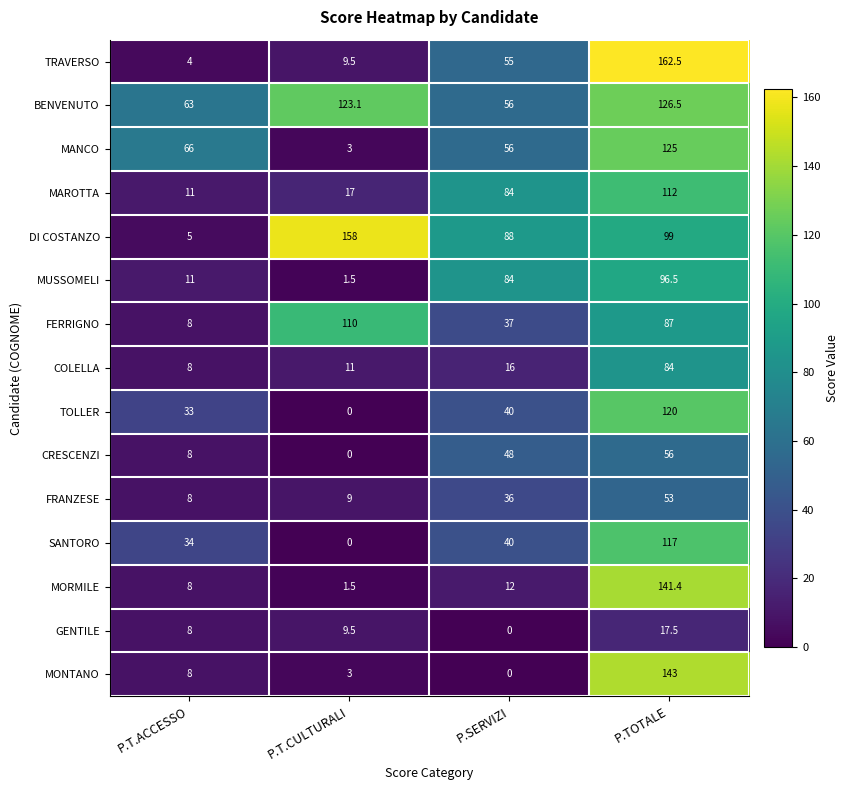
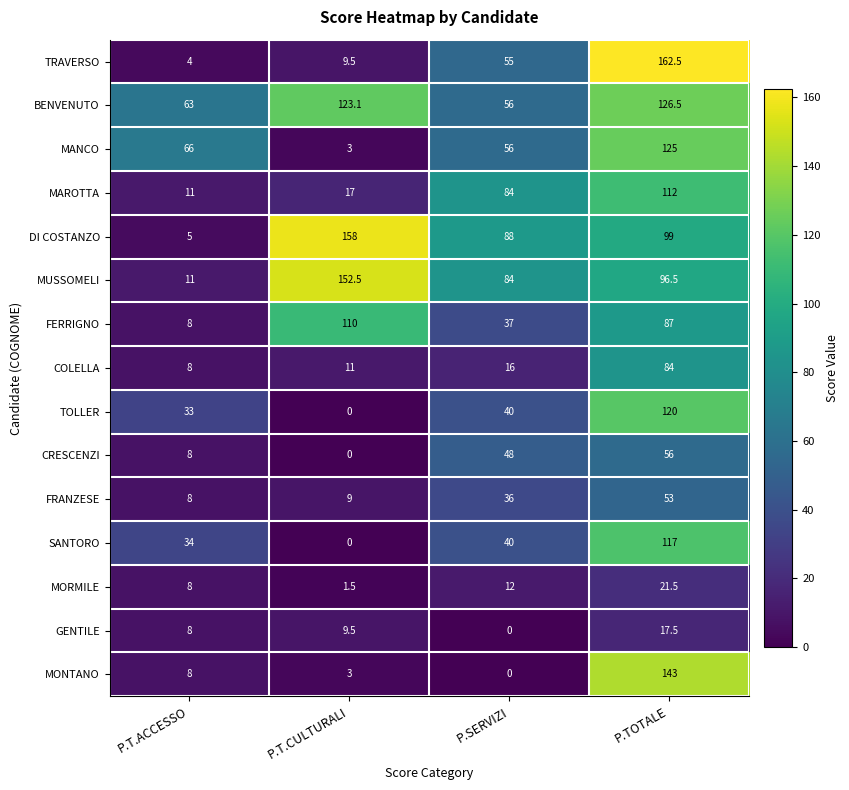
  {
    "TRAVERSO": {
      "P.T.ACCESSO": 4,
      "P.T.CULTURALI": 9.5,
      "P.SERVIZI": 55,
      "P.TOTALE": 162.5
    },
    "BENVENUTO": {
      "P.T.ACCESSO": 63,
      "P.T.CULTURALI": 123.1,
      "P.SERVIZI": 56,
      "P.TOTALE": 126.5
    },
    "MANCO": {
      "P.T.ACCESSO": 66,
      "P.T.CULTURALI": 3,
      "P.SERVIZI": 56,
      "P.TOTALE": 125
    },
    "MAROTTA": {
      "P.T.ACCESSO": 11,
      "P.T.CULTURALI": 17,
      "P.SERVIZI": 84,
      "P.TOTALE": 112
    },
    "DI COSTANZO": {
      "P.T.ACCESSO": 5,
      "P.T.CULTURALI": 158,
      "P.SERVIZI": 88,
      "P.TOTALE": 99
    },
    "MUSSOMELI": {
      "P.T.ACCESSO": 11,
-     "P.T.CULTURALI": 1.5,
+     "P.T.CULTURALI": 152.5,
      "P.SERVIZI": 84,
      "P.TOTALE": 96.5
    },
    "FERRIGNO": {
      "P.T.ACCESSO": 8,
      "P.T.CULTURALI": 110,
      "P.SERVIZI": 37,
      "P.TOTALE": 87
    },
    "COLELLA": {
      "P.T.ACCESSO": 8,
      "P.T.CULTURALI": 11,
      "P.SERVIZI": 16,
      "P.TOTALE": 84
    },
    "TOLLER": {
      "P.T.ACCESSO": 33,
      "P.T.CULTURALI": 0,
      "P.SERVIZI": 40,
      "P.TOTALE": 120
    },
    "CRESCENZI": {
      "P.T.ACCESSO": 8,
      "P.T.CULTURALI": 0,
      "P.SERVIZI": 48,
      "P.TOTALE": 56
    },
    "FRANZESE": {
      "P.T.ACCESSO": 8,
      "P.T.CULTURALI": 9,
      "P.SERVIZI": 36,
      "P.TOTALE": 53
    },
    "SANTORO": {
      "P.T.ACCESSO": 34,
      "P.T.CULTURALI": 0,
      "P.SERVIZI": 40,
      "P.TOTALE": 117
    },
    "MORMILE": {
      "P.T.ACCESSO": 8,
      "P.T.CULTURALI": 1.5,
      "P.SERVIZI": 12,
-     "P.TOTALE": 141.4
+     "P.TOTALE": 21.5
    },
    "GENTILE": {
      "P.T.ACCESSO": 8,
      "P.T.CULTURALI": 9.5,
      "P.SERVIZI": 0,
      "P.TOTALE": 17.5
    },
    "MONTANO": {
      "P.T.ACCESSO": 8,
      "P.T.CULTURALI": 3,
      "P.SERVIZI": 0,
      "P.TOTALE": 143
    }
  }
